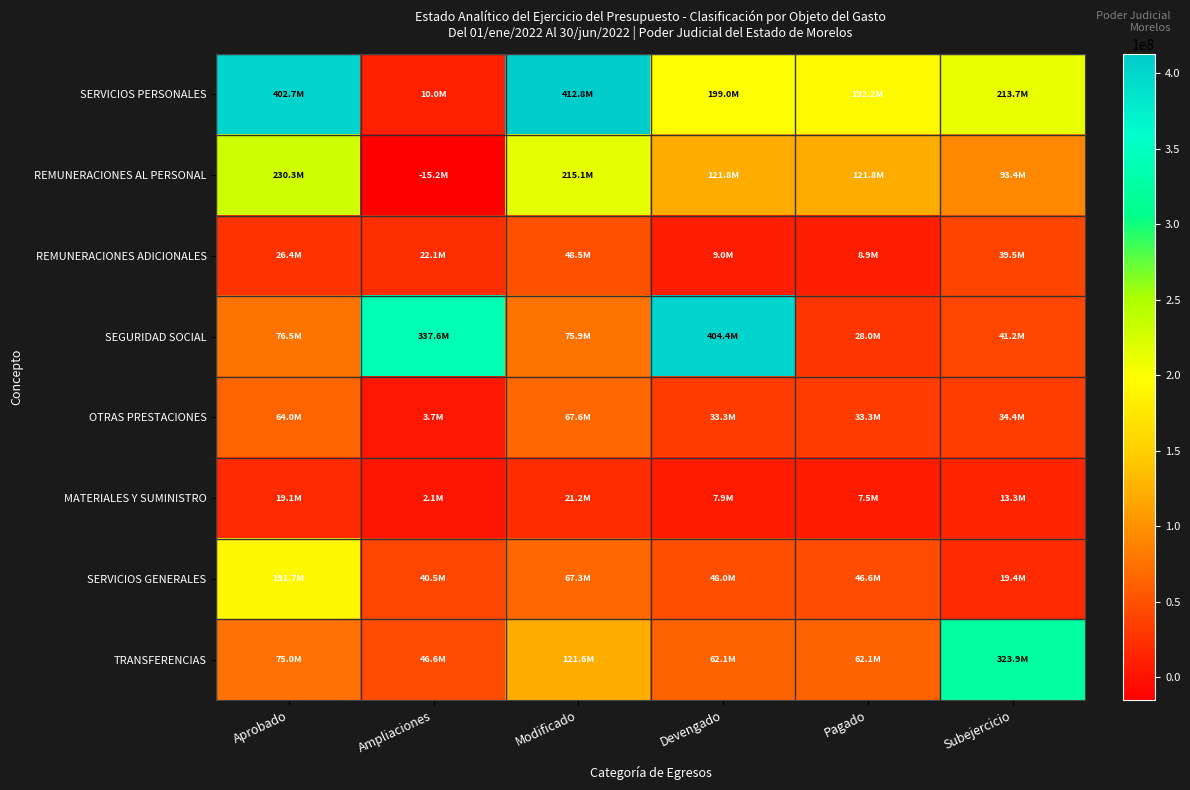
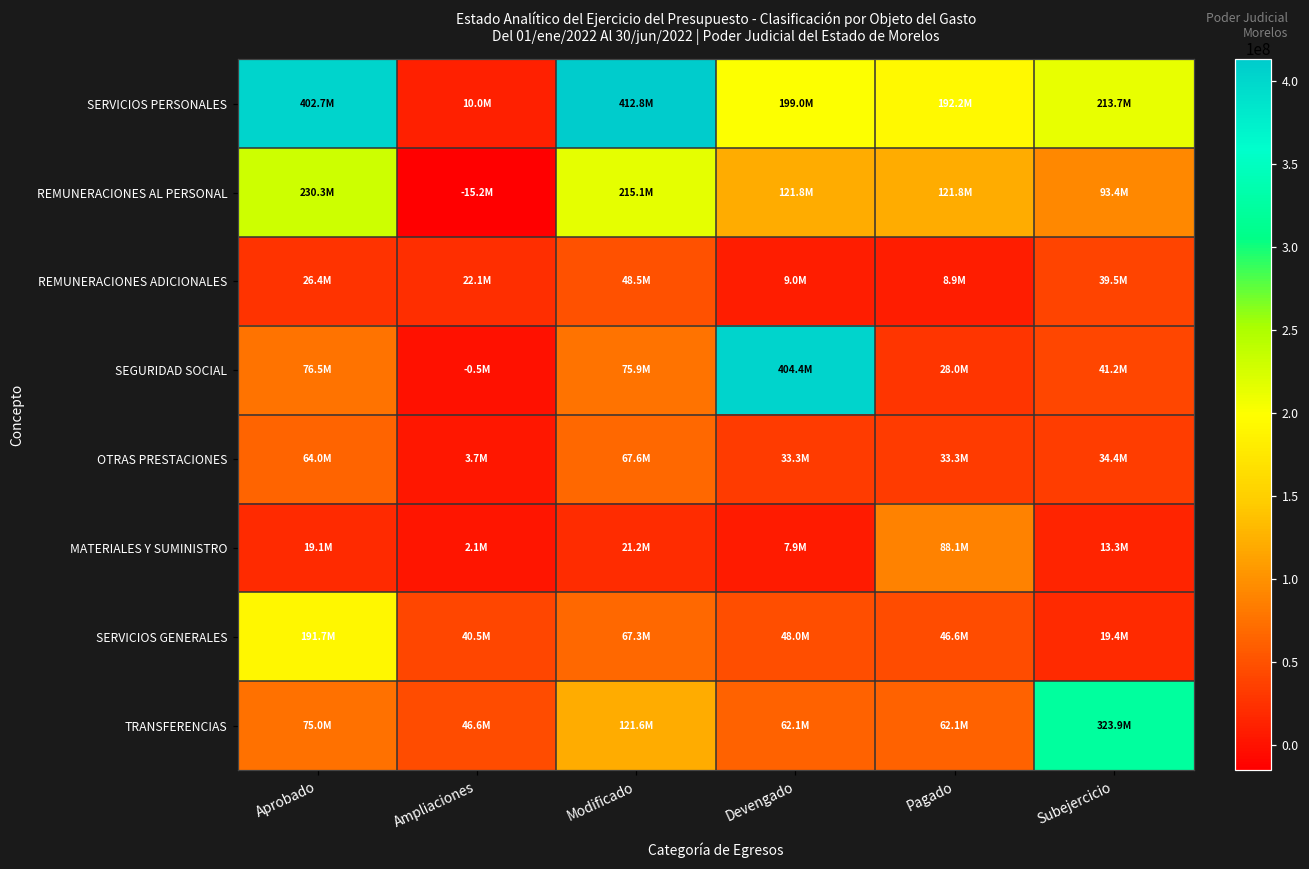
  {
    "SERVICIOS PERSONALES": {
      "Aprobado": "402.7M",
      "Ampliaciones": "10.0M",
      "Modificado": "412.8M",
      "Devengado": "199.0M",
      "Pagado": "192.2M",
      "Subejercicio": "213.7M"
    },
    "REMUNERACIONES AL PERSONAL": {
      "Aprobado": "230.3M",
      "Ampliaciones": "-15.2M",
      "Modificado": "215.1M",
      "Devengado": "121.8M",
      "Pagado": "121.8M",
      "Subejercicio": "93.4M"
    },
    "REMUNERACIONES ADICIONALES": {
      "Aprobado": "26.4M",
      "Ampliaciones": "22.1M",
      "Modificado": "48.5M",
      "Devengado": "9.0M",
      "Pagado": "8.9M",
      "Subejercicio": "39.5M"
    },
    "SEGURIDAD SOCIAL": {
      "Aprobado": "76.5M",
-     "Ampliaciones": "337.6M",
+     "Ampliaciones": "-0.5M",
      "Modificado": "75.9M",
      "Devengado": "404.4M",
      "Pagado": "28.0M",
      "Subejercicio": "41.2M"
    },
    "OTRAS PRESTACIONES": {
      "Aprobado": "64.0M",
      "Ampliaciones": "3.7M",
      "Modificado": "67.6M",
      "Devengado": "33.3M",
      "Pagado": "33.3M",
      "Subejercicio": "34.4M"
    },
    "MATERIALES Y SUMINISTRO": {
      "Aprobado": "19.1M",
      "Ampliaciones": "2.1M",
      "Modificado": "21.2M",
      "Devengado": "7.9M",
-     "Pagado": "7.5M",
+     "Pagado": "88.1M",
      "Subejercicio": "13.3M"
    },
    "SERVICIOS GENERALES": {
      "Aprobado": "191.7M",
      "Ampliaciones": "40.5M",
      "Modificado": "67.3M",
      "Devengado": "48.0M",
      "Pagado": "46.6M",
      "Subejercicio": "19.4M"
    },
    "TRANSFERENCIAS": {
      "Aprobado": "75.0M",
      "Ampliaciones": "46.6M",
      "Modificado": "121.6M",
      "Devengado": "62.1M",
      "Pagado": "62.1M",
      "Subejercicio": "323.9M"
    }
  }
